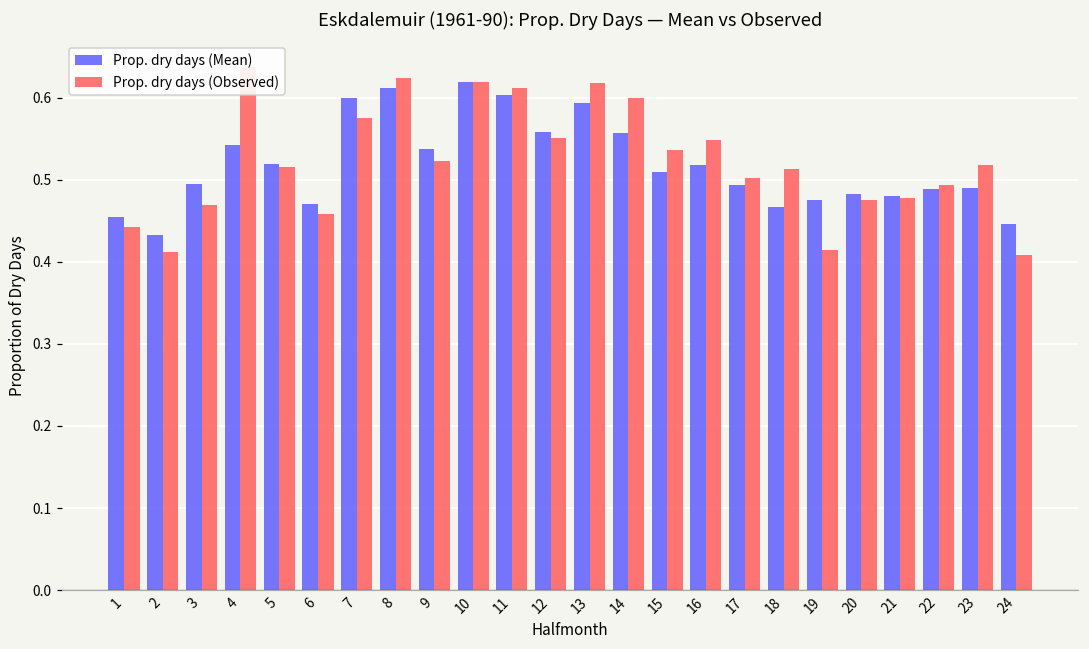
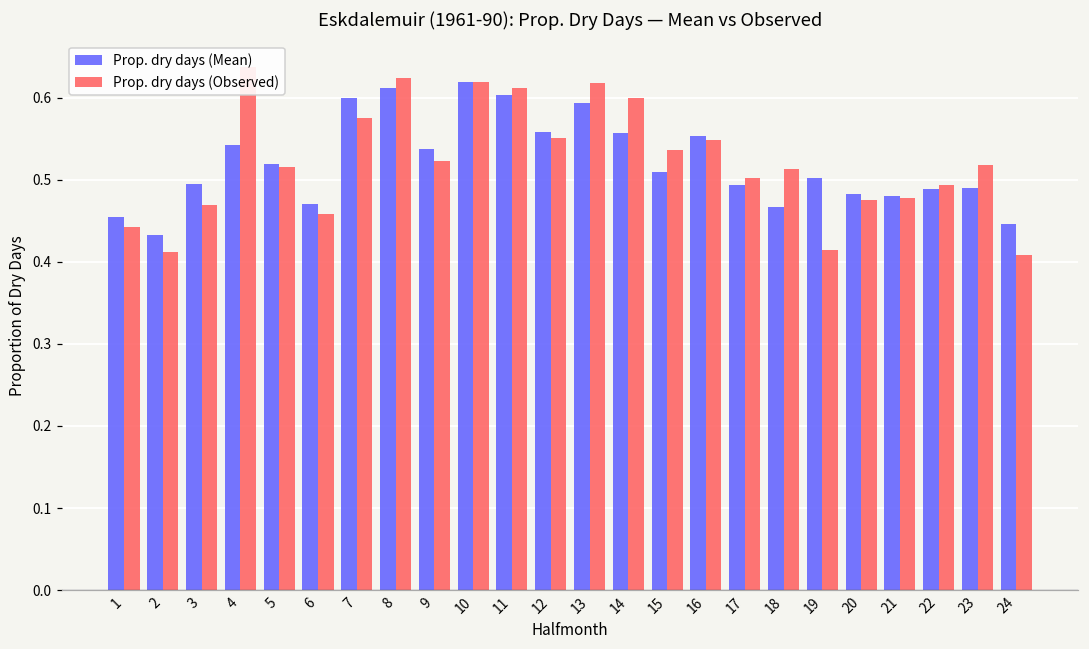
  {
    "Prop. dry days (Mean)": {
      "1": 0.45,
      "2": 0.43,
      "3": 0.49,
      "4": 0.54,
      "5": 0.52,
      "6": 0.47,
      "7": 0.60,
      "8": 0.61,
      "9": 0.54,
      "10": 0.62,
      "11": 0.60,
      "12": 0.56,
      "13": 0.59,
      "14": 0.56,
      "15": 0.51,
-     "16": 0.52,
+     "16": 0.55,
      "17": 0.49,
      "18": 0.47,
-     "19": 0.48,
+     "19": 0.50,
      "20": 0.48,
      "21": 0.48,
      "22": 0.49,
      "23": 0.49,
      "24": 0.45
    },
    "Prop. dry days (Observed)": {
      "1": 0.44,
      "2": 0.41,
      "3": 0.47,
      "5": 0.52,
      "6": 0.46,
      "7": 0.58,
      "8": 0.62,
      "9": 0.52,
      "10": 0.62,
      "11": 0.61,
      "12": 0.55,
      "13": 0.62,
      "14": 0.60,
      "15": 0.54,
      "16": 0.55,
      "17": 0.50,
      "18": 0.51,
      "19": 0.41,
      "20": 0.48,
      "21": 0.48,
      "22": 0.49,
      "23": 0.52,
      "24": 0.41
    }
  }
